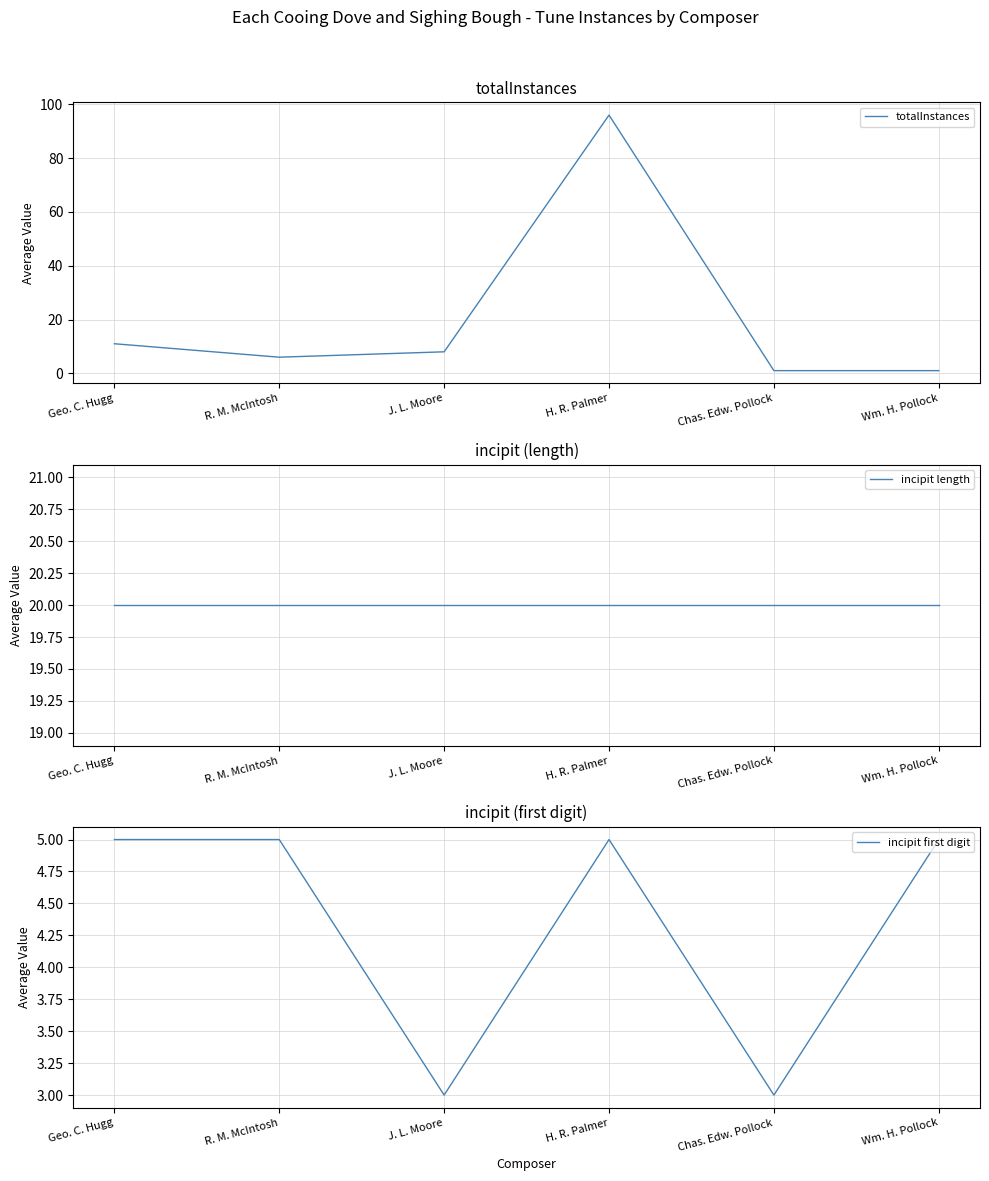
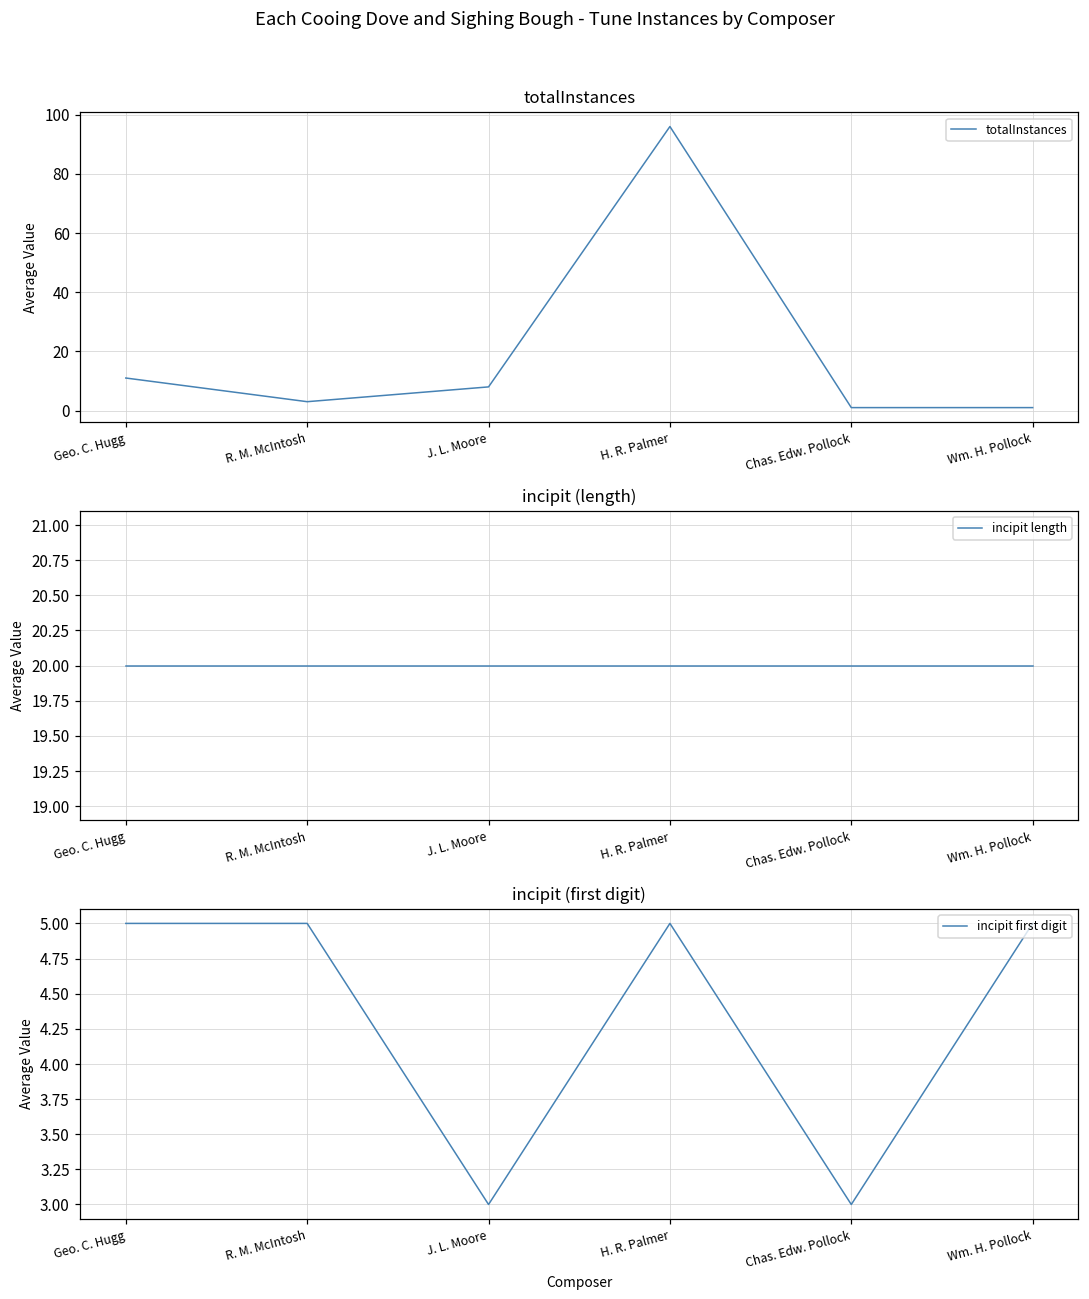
  {
    "totalInstances": {
      "Geo. C. Hugg": 11,
-     "R. M. McIntosh": 6,
+     "R. M. McIntosh": 3,
      "J. L. Moore": 8,
      "H. R. Palmer": 96,
      "Chas. Edw. Pollock": 1,
      "Wm. H. Pollock": 1
    },
    "incipit (length)": {
      "Geo. C. Hugg": 20.00,
      "R. M. McIntosh": 20.00,
      "J. L. Moore": 20.00,
      "H. R. Palmer": 20.00,
      "Chas. Edw. Pollock": 20.00,
      "Wm. H. Pollock": 20.00
    },
    "incipit (first digit)": {
      "Geo. C. Hugg": 5.00,
      "R. M. McIntosh": 5.00,
      "J. L. Moore": 3.00,
      "H. R. Palmer": 5.00,
      "Chas. Edw. Pollock": 3.00
    }
  }
